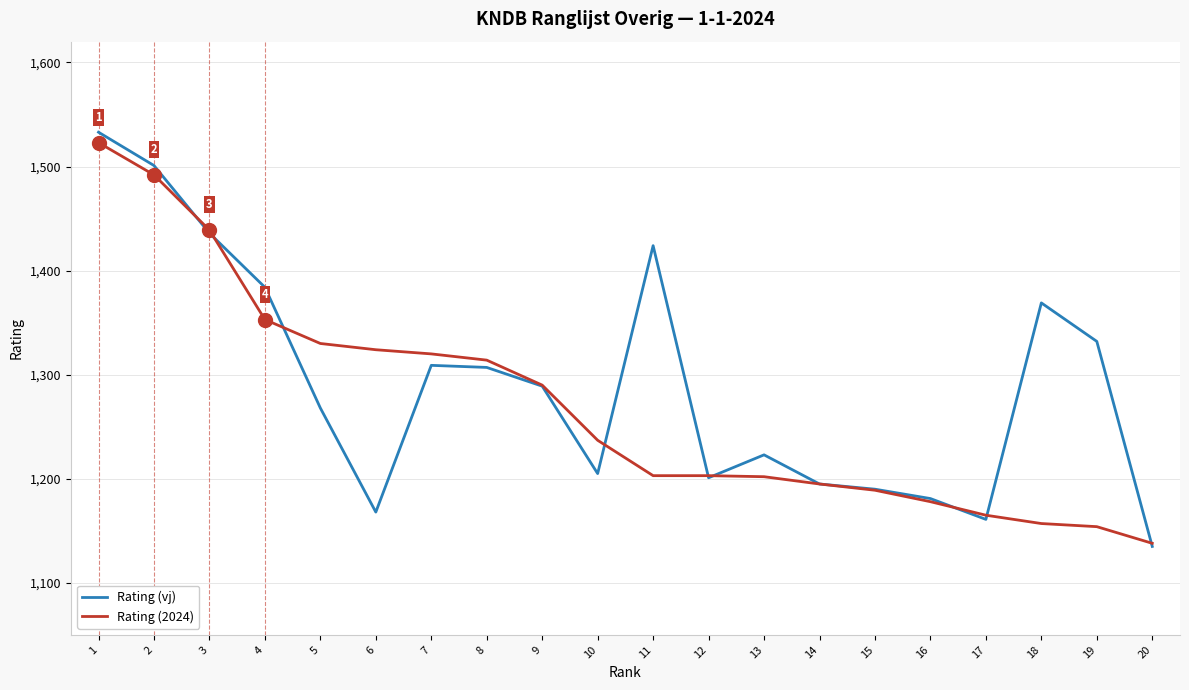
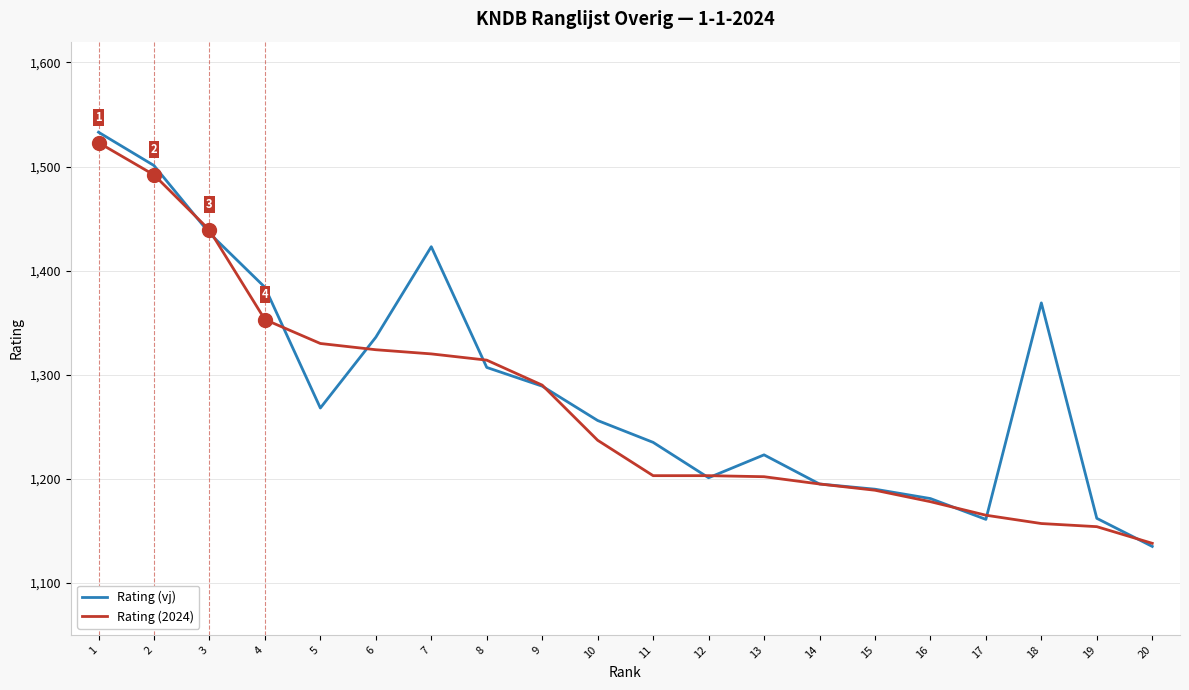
  {
    "Rating (vj)": {
      "3": "1,436",
      "5": "1,268",
-     "6": "1,168",
-     "7": "1,309",
+     "6": "1,336",
+     "7": "1,423",
      "8": "1,307",
-     "10": "1,205",
-     "11": "1,424",
+     "10": "1,256",
+     "11": "1,235",
      "13": "1,223",
      "16": "1,181",
      "17": "1,161",
      "18": "1,369",
-     "19": "1,332",
+     "19": "1,162",
      "20": "1,135"
    }
  }
